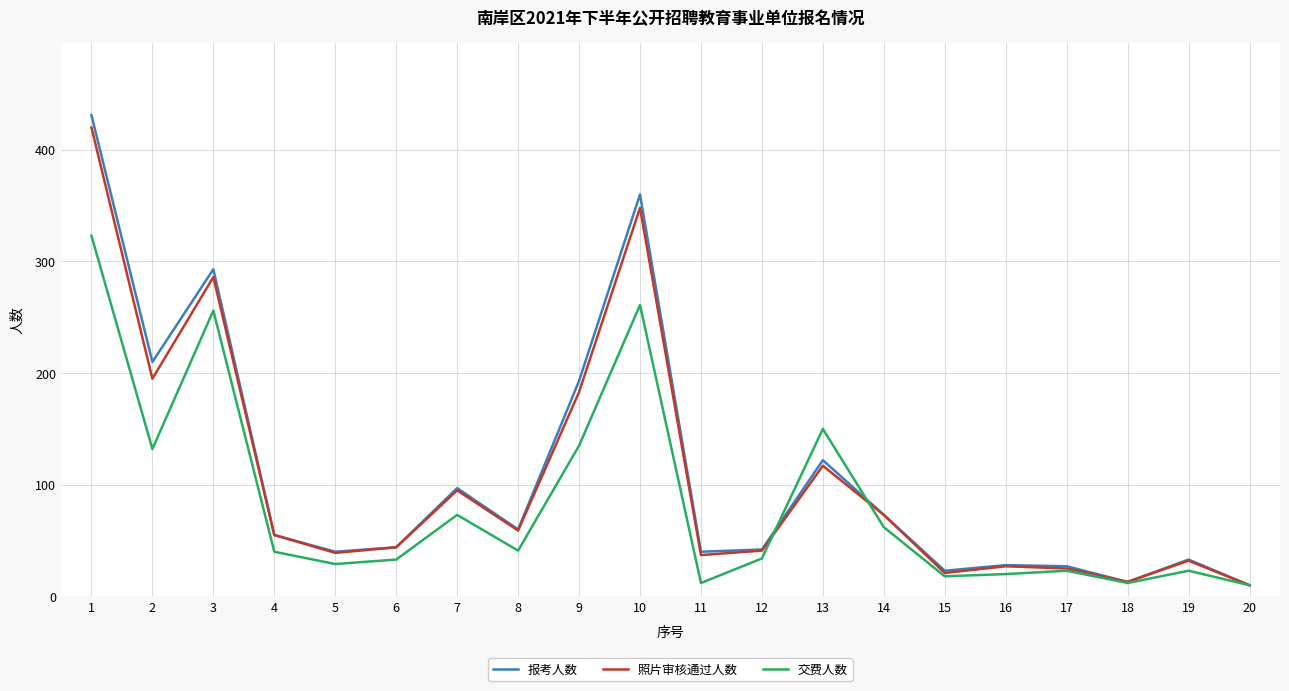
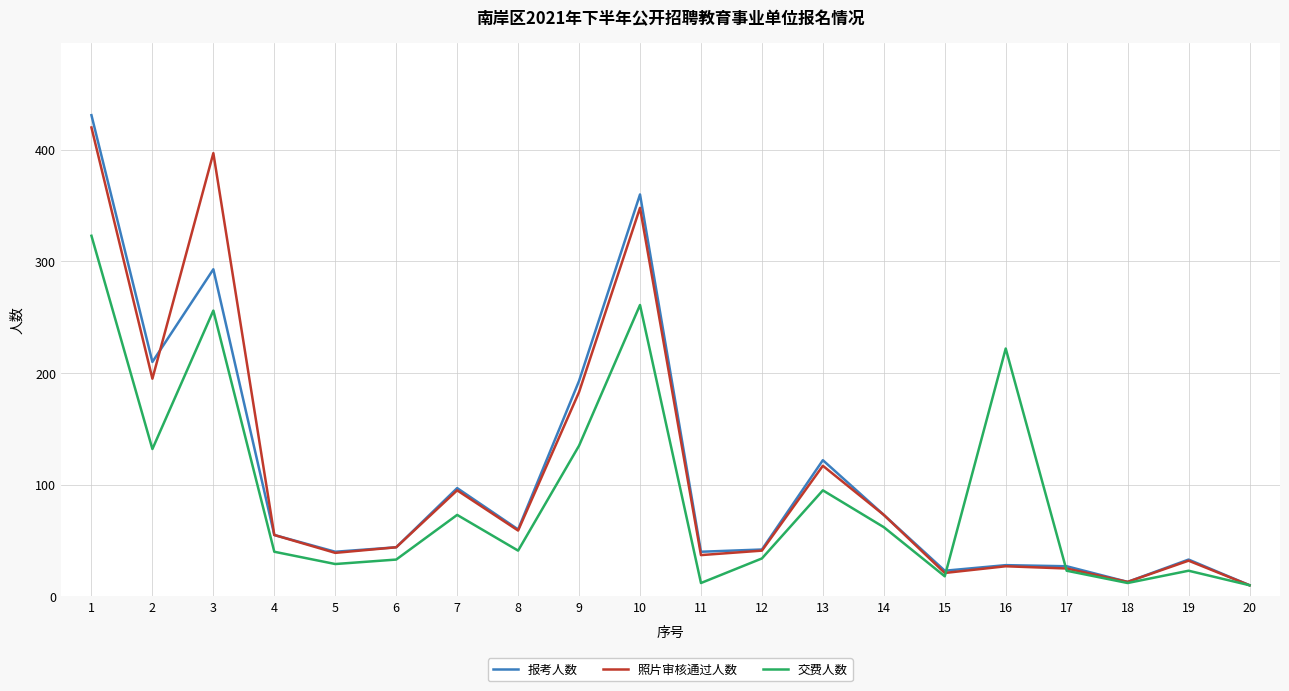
  {
    "报考人数": {
      "1": 431,
      "2": 210,
      "3": 293,
      "9": 193,
      "10": 360,
      "11": 40,
      "13": 122
    },
    "照片审核通过人数": {
      "1": 420,
      "2": 195,
-     "3": 286,
+     "3": 397,
      "9": 183,
      "10": 348,
      "11": 37,
      "13": 117
    },
    "交费人数": {
      "1": 323,
      "2": 132,
      "3": 256,
      "4": 40,
      "5": 29,
      "6": 33,
      "7": 73,
      "8": 41,
      "9": 135,
      "10": 261,
      "11": 12,
      "12": 34,
-     "13": 150,
+     "13": 95,
      "14": 62,
      "15": 18,
-     "16": 20,
+     "16": 222,
      "19": 23
    }
  }
